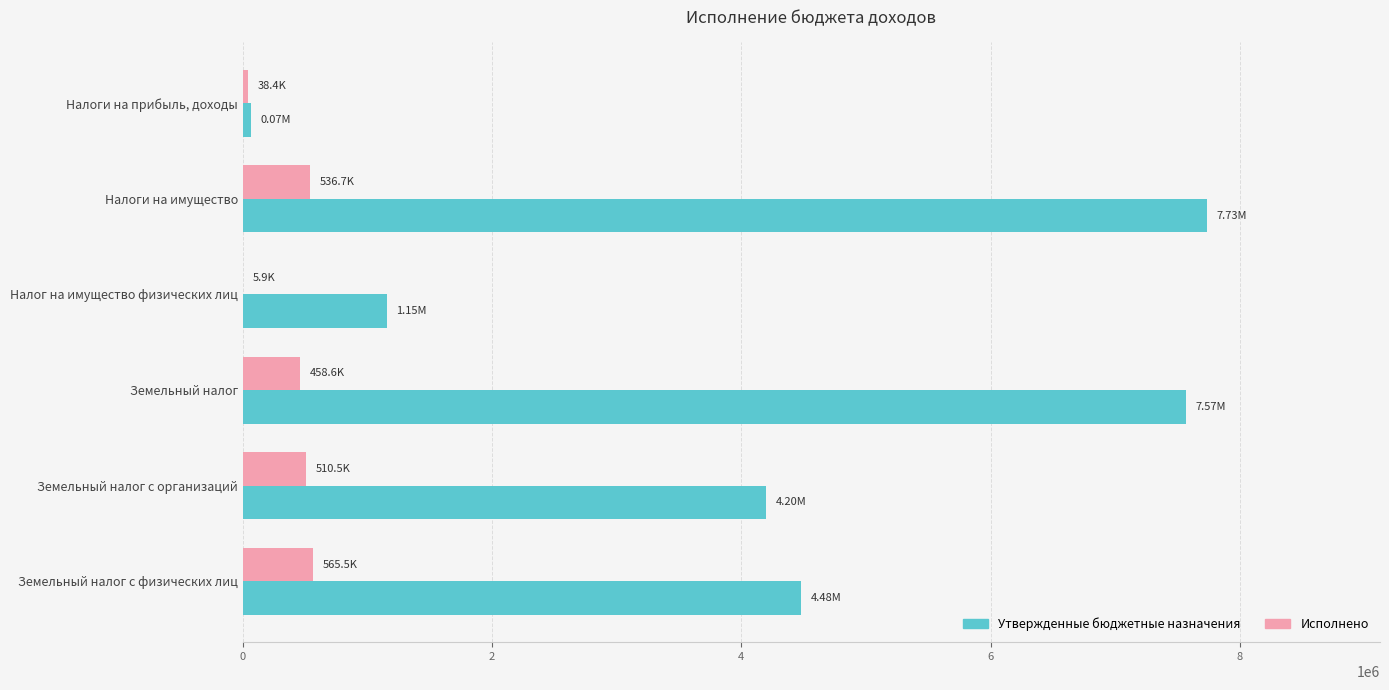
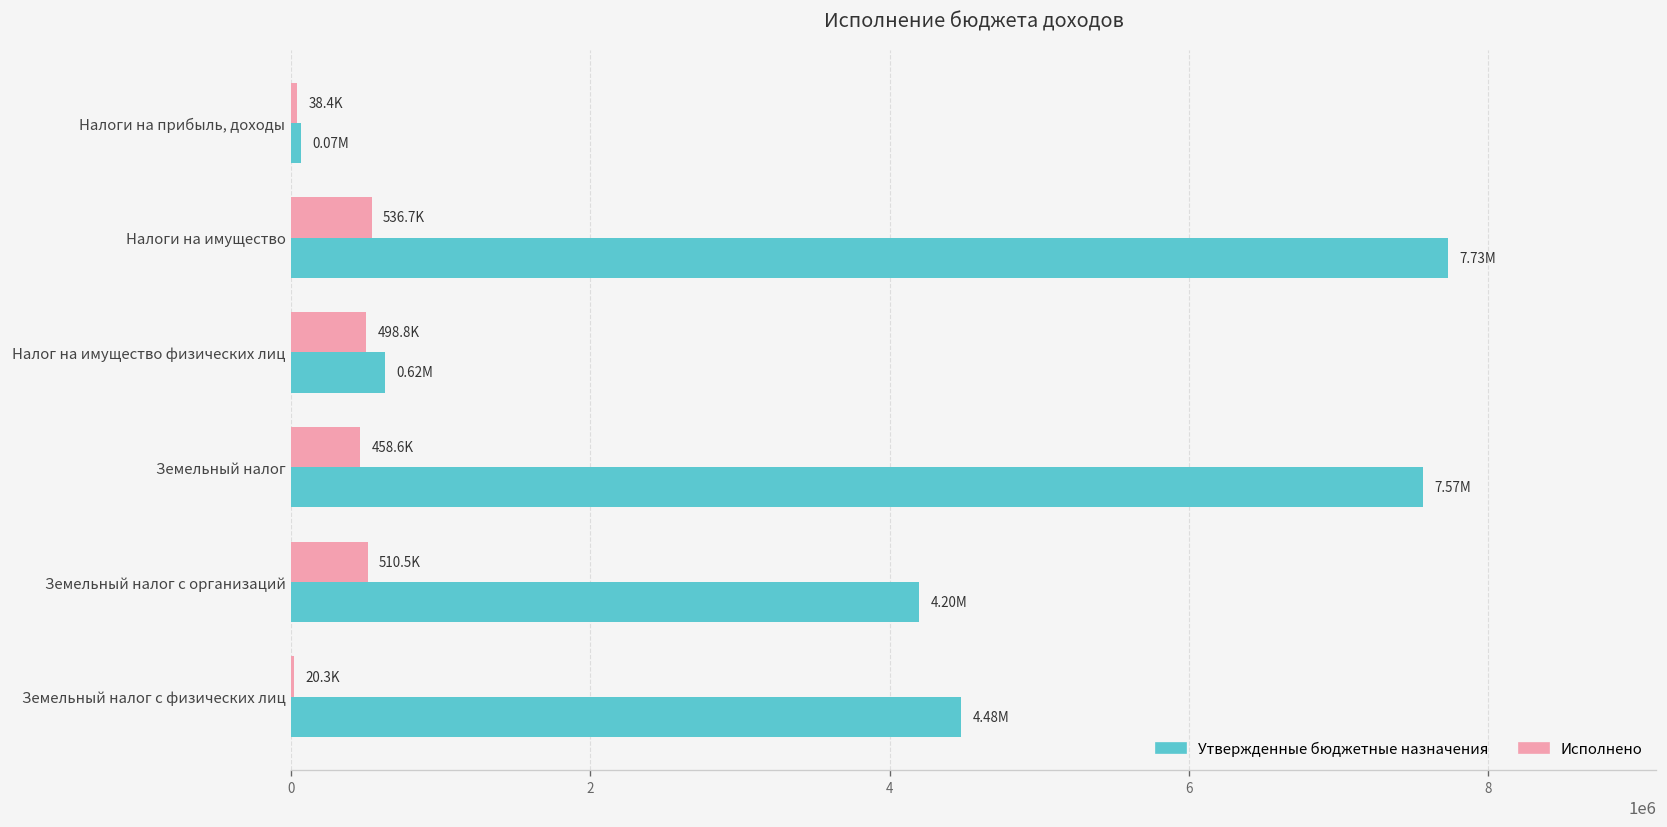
  {
    "Утвержденные бюджетные назначения": {
      "Налоги на прибыль, доходы": "0.07M",
      "Налоги на имущество": "7.73M",
-     "Налог на имущество физических лиц": "1.15M",
+     "Налог на имущество физических лиц": "0.62M",
      "Земельный налог": "7.57M",
      "Земельный налог с организаций": "4.20M",
      "Земельный налог с физических лиц": "4.48M"
    },
    "Исполнено": {
      "Налоги на прибыль, доходы": "38.4K",
      "Налоги на имущество": "536.7K",
-     "Налог на имущество физических лиц": "5.9K",
+     "Налог на имущество физических лиц": "498.8K",
      "Земельный налог": "458.6K",
      "Земельный налог с организаций": "510.5K",
-     "Земельный налог с физических лиц": "565.5K"
+     "Земельный налог с физических лиц": "20.3K"
    }
  }
